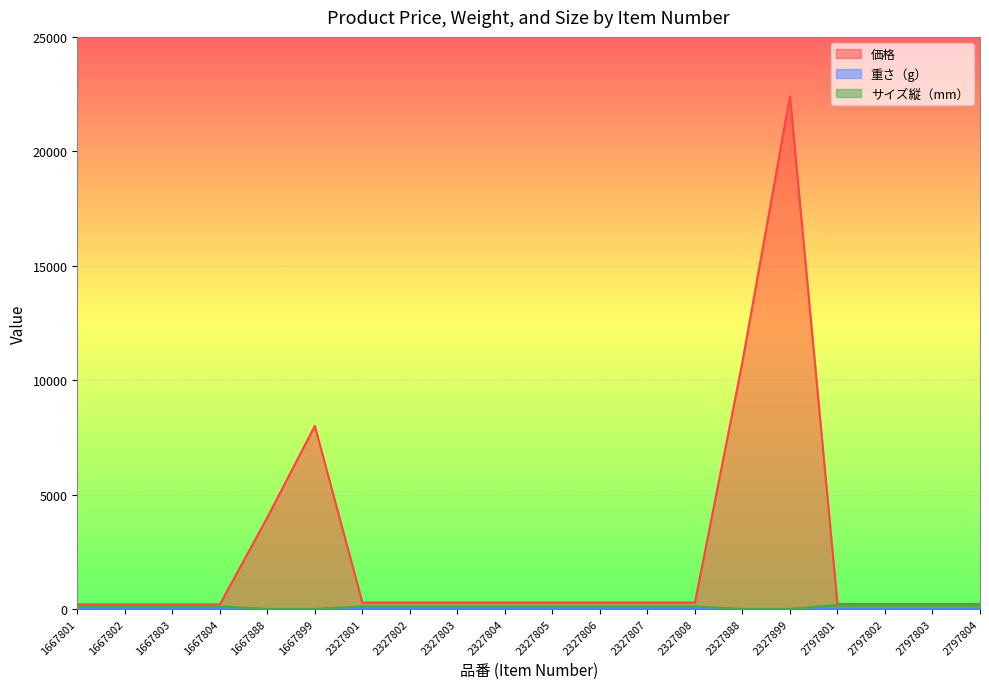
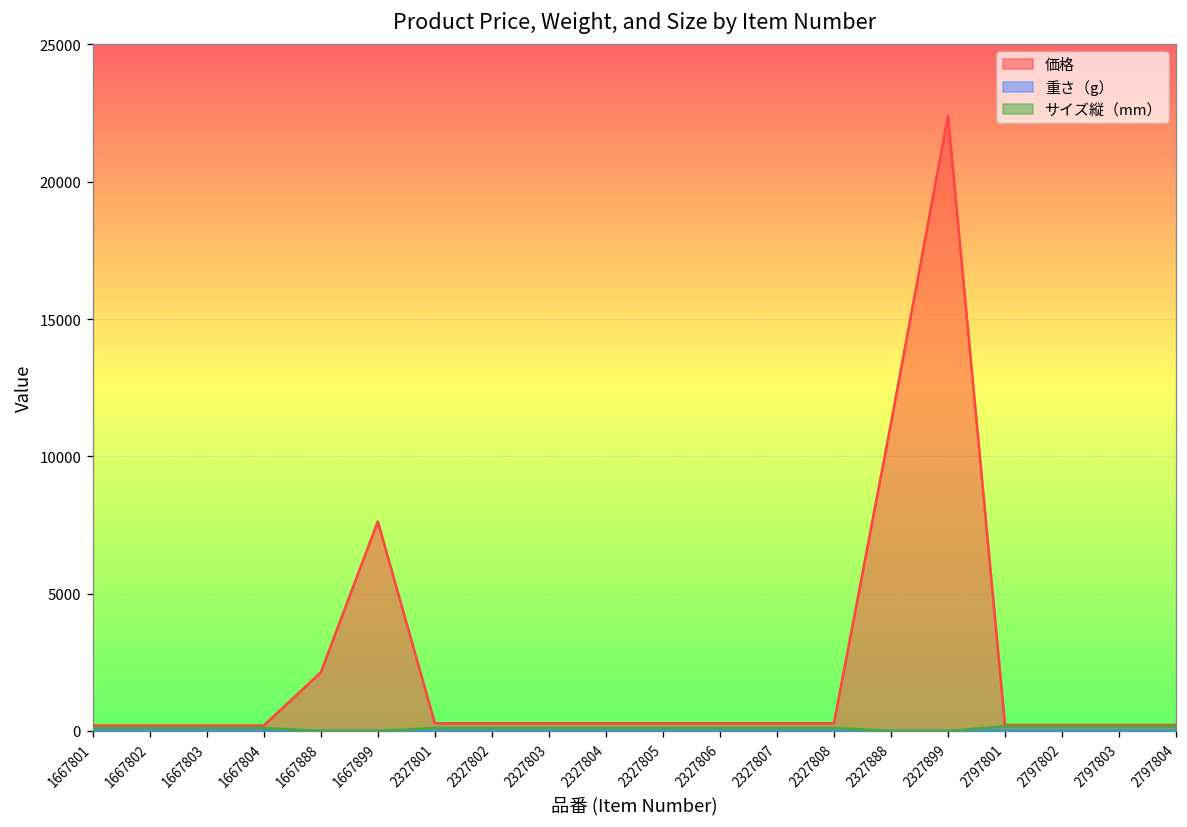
  {
    "価格": {
-     "1667888": 4000,
-     "1667899": 8000,
+     "1667888": 2100,
+     "1667899": 7600,
      "2327801": 300,
      "2327802": 300,
      "2327803": 300,
      "2327804": 300,
      "2327805": 300,
      "2327806": 300,
      "2327807": 300,
      "2327808": 300,
-     "2327888": 10800,
+     "2327888": 11200,
      "2327899": 22400
    },
    "重さ（g）": {
      "2797801": 0,
      "2797802": 0,
      "2797803": 0,
      "2797804": 0
    }
  }
